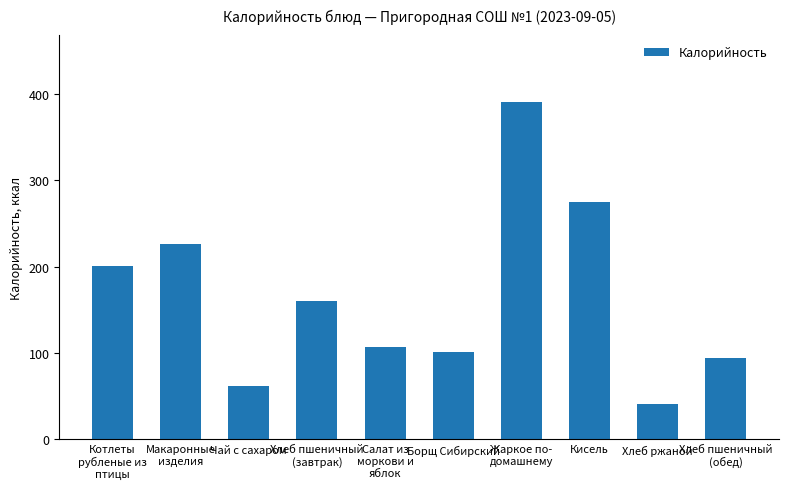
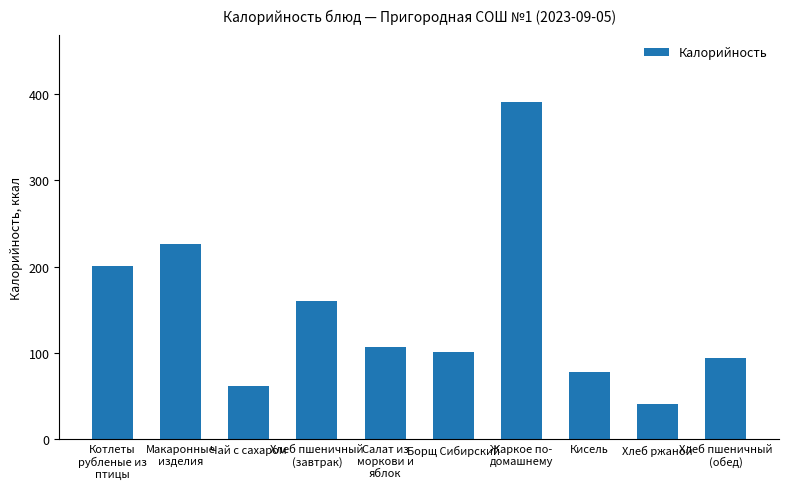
  {
    "Котлеты рубленые из птицы": 200,
    "Макаронные изделия": 230,
    "Хлеб пшеничный (завтрак)": 160,
    "Салат из моркови и яблок": 110,
    "Борщ Сибирский": 100,
    "Жаркое по- домашнему": 390,
-   "Кисель": 270,
+   "Кисель": 80,
    "Хлеб пшеничный (обед)": 90
  }
